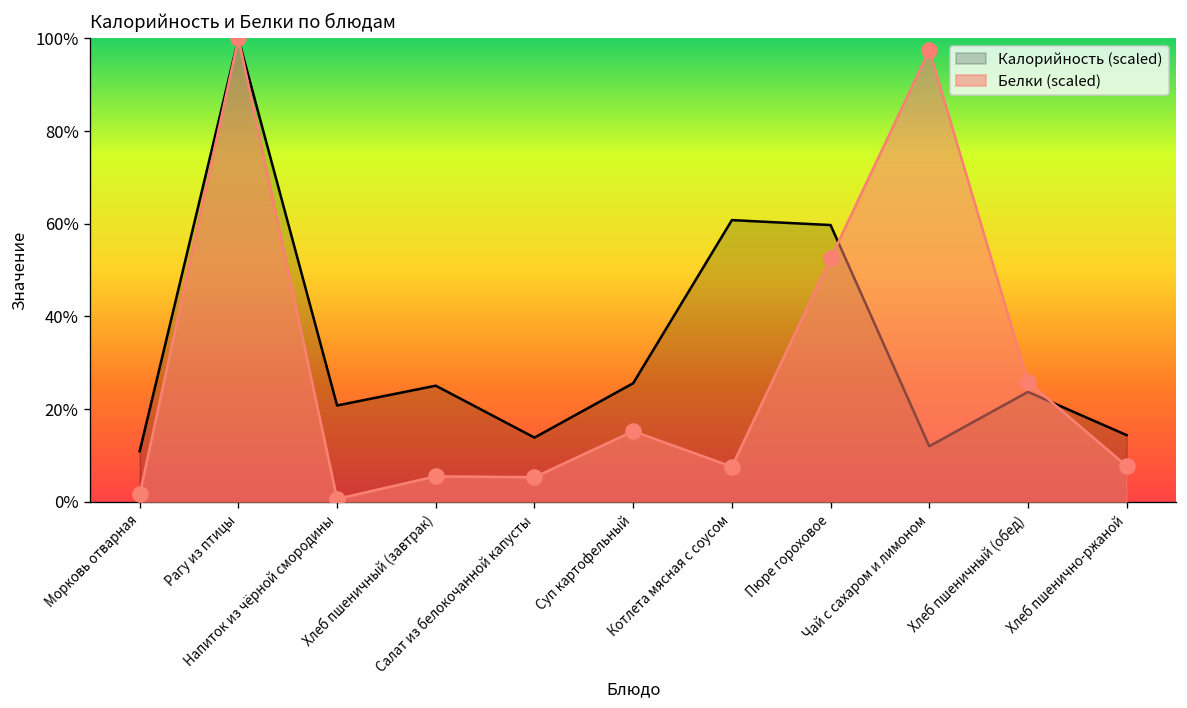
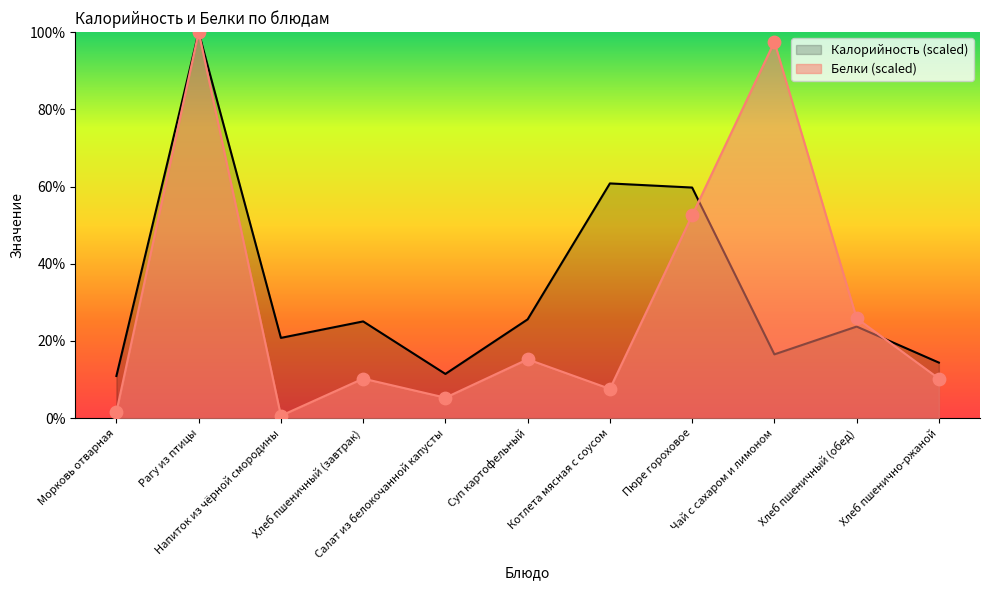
  {
    "Калорийность (scaled)": {
      "Морковь отварная": "11%",
      "Напиток из чёрной смородины": "21%",
      "Хлеб пшеничный (завтрак)": "25%",
-     "Салат из белокочанной капусты": "14%",
+     "Салат из белокочанной капусты": "11%",
      "Суп картофельный": "26%",
      "Котлета мясная с соусом": "61%",
      "Пюре гороховое": "60%",
-     "Чай с сахаром и лимоном": "12%",
+     "Чай с сахаром и лимоном": "17%",
      "Хлеб пшеничный (обед)": "24%",
      "Хлеб пшенично-ржаной": "14%"
    },
    "Белки (scaled)": {
      "Морковь отварная": "2%",
      "Напиток из чёрной смородины": "1%",
-     "Хлеб пшеничный (завтрак)": "6%",
+     "Хлеб пшеничный (завтрак)": "10%",
      "Салат из белокочанной капусты": "5%",
      "Суп картофельный": "15%",
      "Котлета мясная с соусом": "8%",
      "Пюре гороховое": "53%",
      "Чай с сахаром и лимоном": "97%",
      "Хлеб пшеничный (обед)": "26%",
-     "Хлеб пшенично-ржаной": "8%"
+     "Хлеб пшенично-ржаной": "10%"
    }
  }
